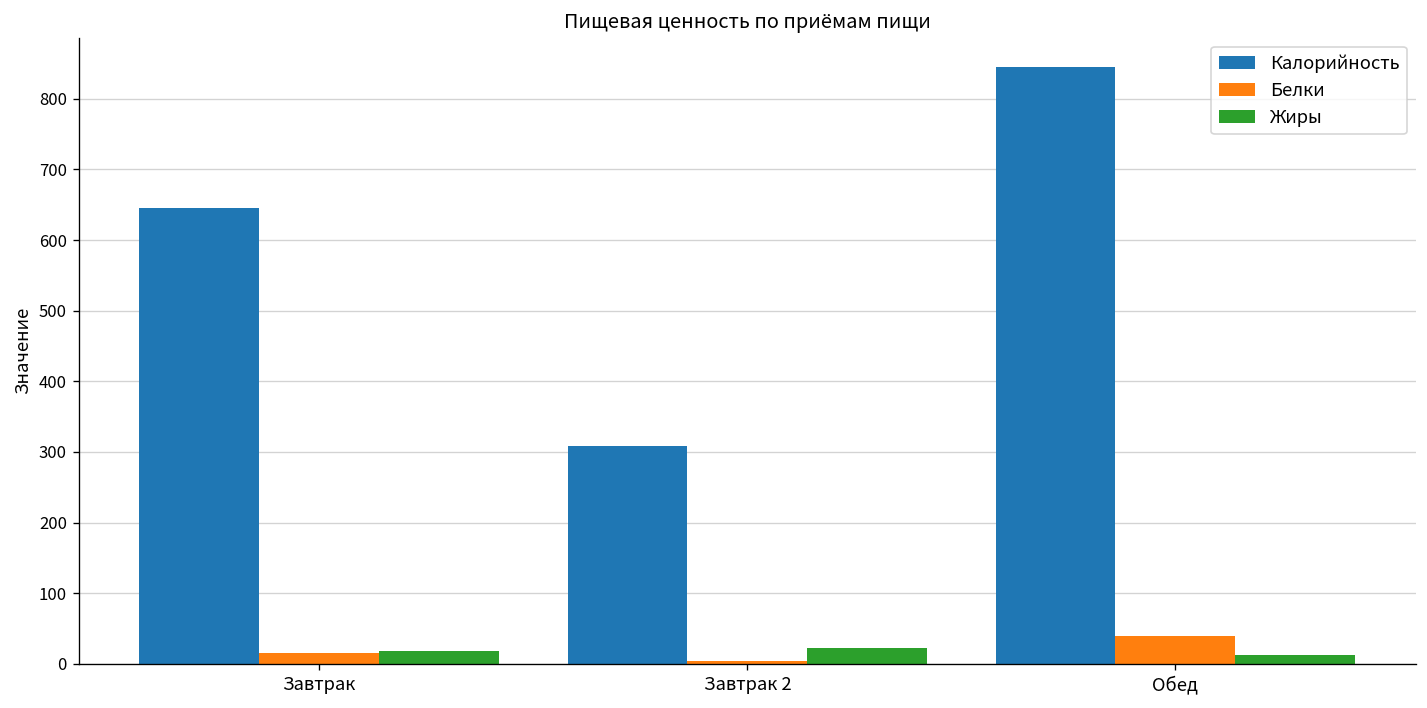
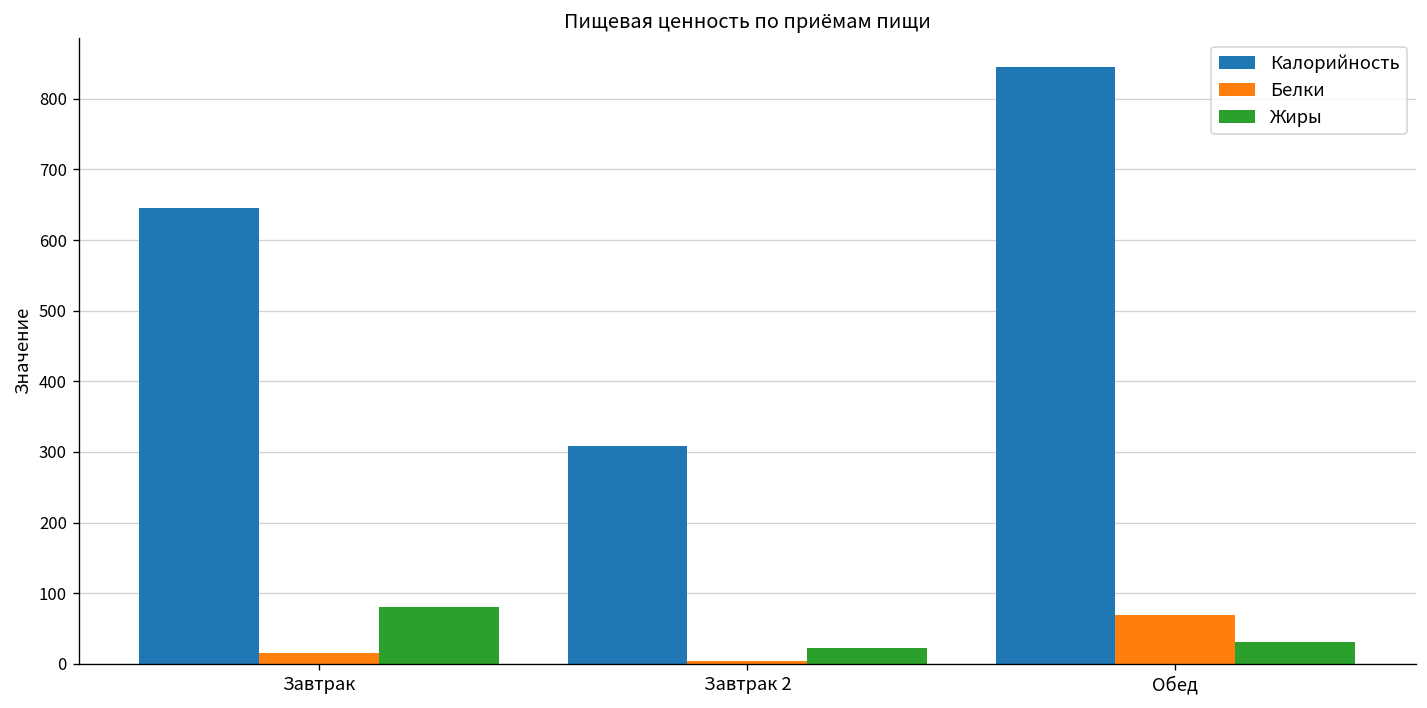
  {
    "Калорийность": {
      "Завтрак": 650,
      "Завтрак 2": 310,
      "Обед": 840
    },
    "Белки": {
      "Завтрак": 20,
-     "Обед": 40
+     "Обед": 70
    },
    "Жиры": {
-     "Завтрак": 20,
+     "Завтрак": 80,
      "Завтрак 2": 20,
-     "Обед": 10
+     "Обед": 30
    }
  }
